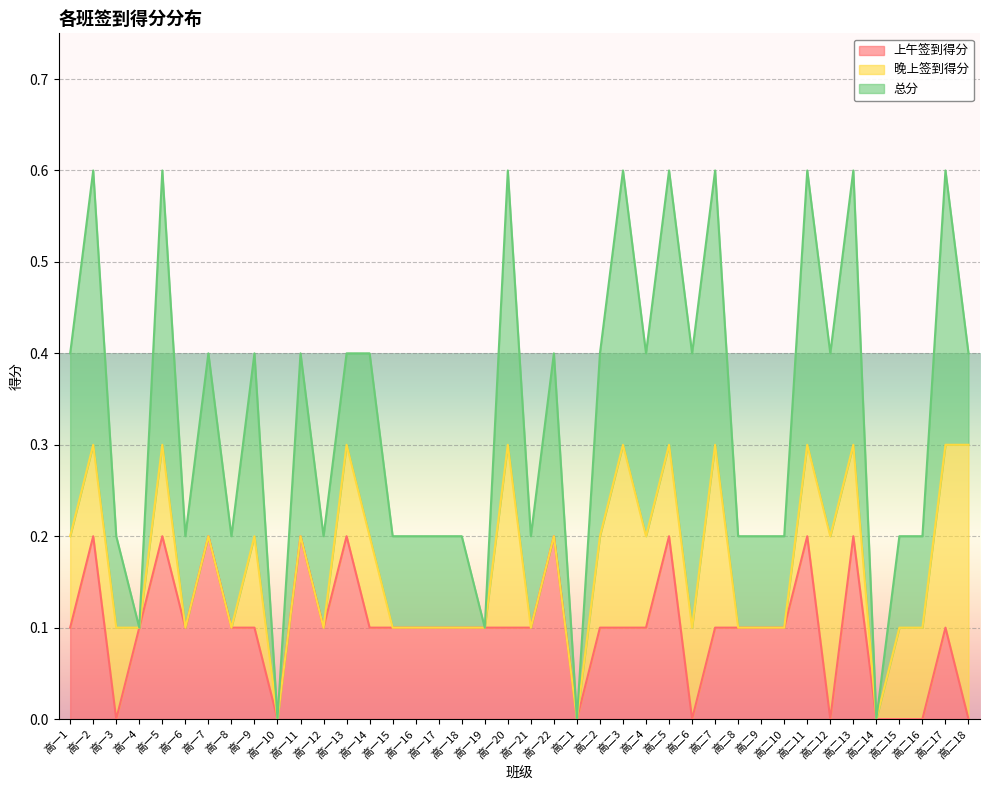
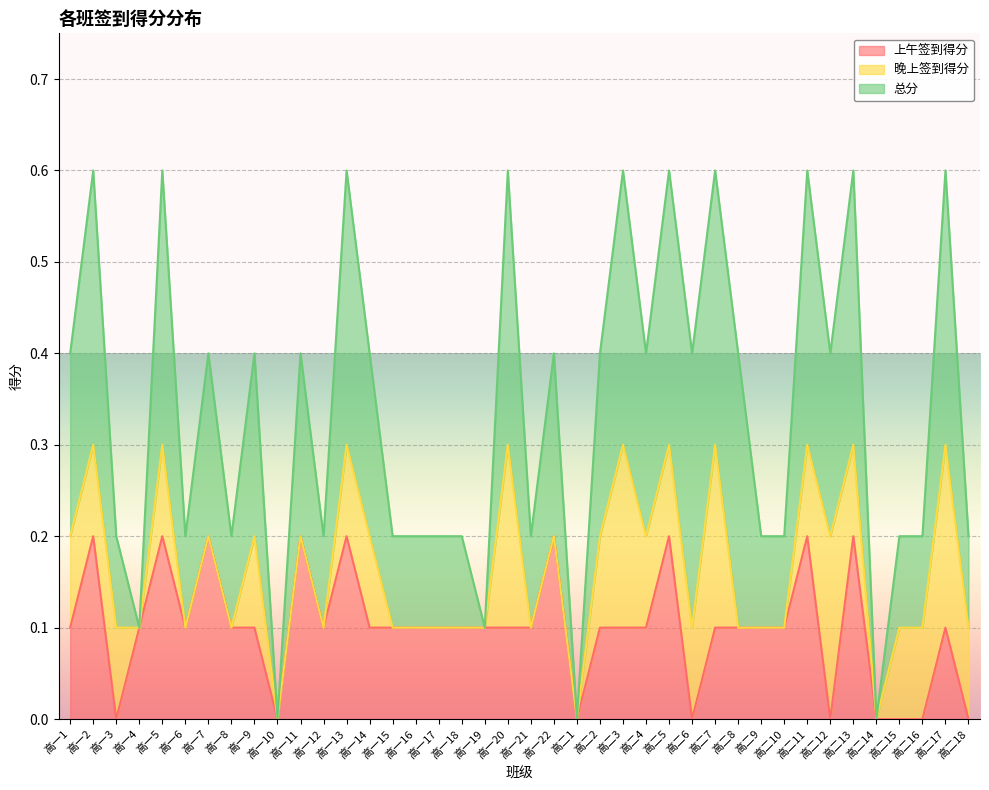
  {
    "上午签到得分": {
      "高一1": 0.1,
      "高一2": 0.2,
      "高一3": 0.0,
      "高一5": 0.2,
      "高一9": 0.1,
      "高一13": 0.2,
      "高一14": 0.1,
      "高一20": 0.1,
      "高二2": 0.1,
      "高二3": 0.1,
      "高二4": 0.1,
      "高二5": 0.2,
      "高二6": 0.0,
      "高二7": 0.1,
      "高二11": 0.2,
      "高二12": 0.0,
      "高二13": 0.2,
      "高二15": 0.0,
      "高二16": 0.0,
      "高二17": 0.1,
      "高二18": 0.0
    },
    "晚上签到得分": {
      "高一1": 0.2,
      "高一2": 0.3,
      "高一3": 0.1,
      "高一5": 0.3,
      "高一9": 0.2,
      "高一13": 0.3,
      "高一14": 0.2,
      "高一20": 0.3,
      "高二2": 0.2,
      "高二3": 0.3,
      "高二4": 0.2,
      "高二5": 0.3,
      "高二6": 0.1,
      "高二7": 0.3,
      "高二11": 0.3,
      "高二12": 0.2,
      "高二13": 0.3,
      "高二15": 0.1,
      "高二16": 0.1,
      "高二17": 0.3,
-     "高二18": 0.3
+     "高二18": 0.1
    },
    "总分": {
      "高一1": 0.2,
      "高一2": 0.3,
      "高一3": 0.1,
      "高一5": 0.3,
      "高一6": 0.1,
      "高一7": 0.2,
      "高一8": 0.1,
      "高一9": 0.2,
      "高一11": 0.2,
      "高一12": 0.1,
-     "高一13": 0.1,
+     "高一13": 0.3,
      "高一14": 0.2,
      "高一15": 0.1,
      "高一16": 0.1,
      "高一17": 0.1,
      "高一18": 0.1,
      "高一20": 0.3,
      "高一21": 0.1,
      "高一22": 0.2,
      "高二2": 0.2,
      "高二3": 0.3,
      "高二4": 0.2,
      "高二5": 0.3,
      "高二6": 0.3,
      "高二7": 0.3,
-     "高二8": 0.1,
+     "高二8": 0.3,
      "高二9": 0.1,
      "高二10": 0.1,
      "高二11": 0.3,
      "高二12": 0.2,
      "高二13": 0.3,
      "高二15": 0.1,
      "高二16": 0.1,
      "高二17": 0.3,
      "高二18": 0.1
    }
  }
